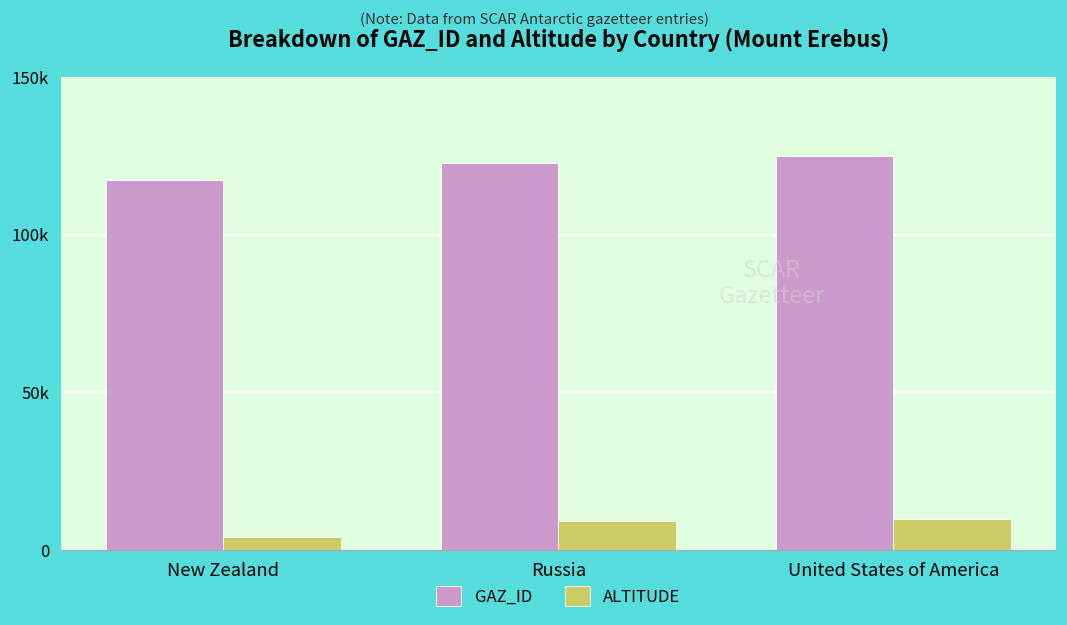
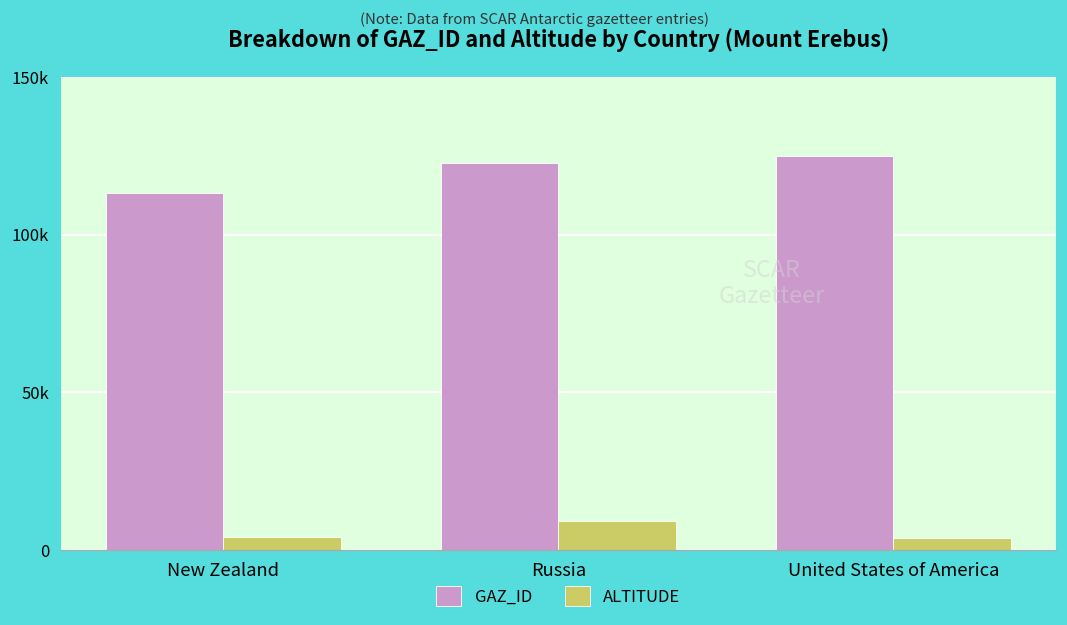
  {
    "GAZ_ID": {
-     "New Zealand": 117000,
+     "New Zealand": 113000,
      "Russia": 123000,
      "United States of America": 125000
    },
    "ALTITUDE": {
      "New Zealand": 4000,
      "Russia": 9000,
-     "United States of America": 10000
+     "United States of America": 4000
    }
  }
